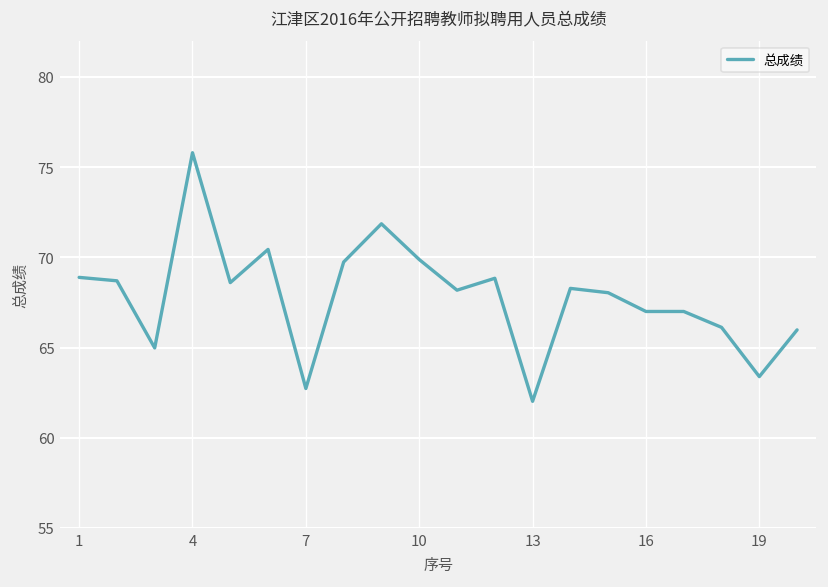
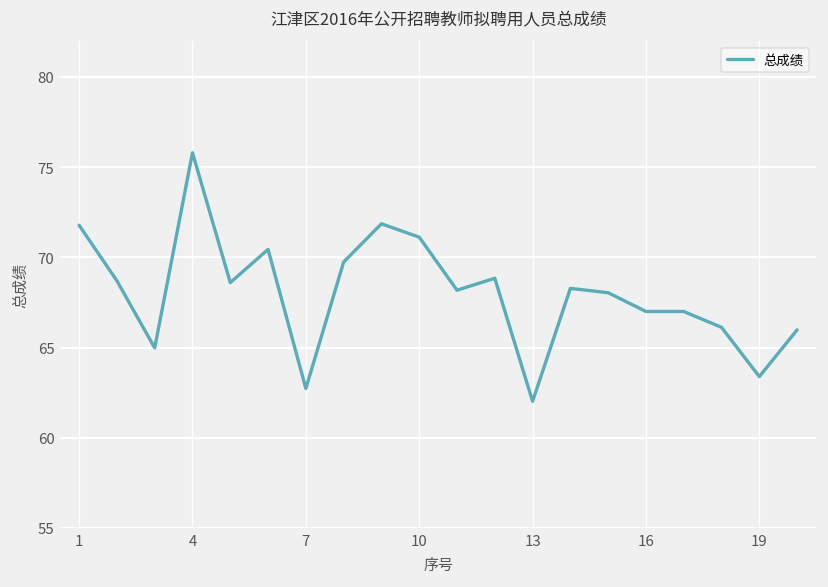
  {
-   "1": 68.9,
+   "1": 71.8,
    "4": 75.8,
    "7": 62.7,
-   "10": 69.9,
+   "10": 71.1,
    "13": 62.0,
    "16": 67.0,
    "19": 63.4
  }
